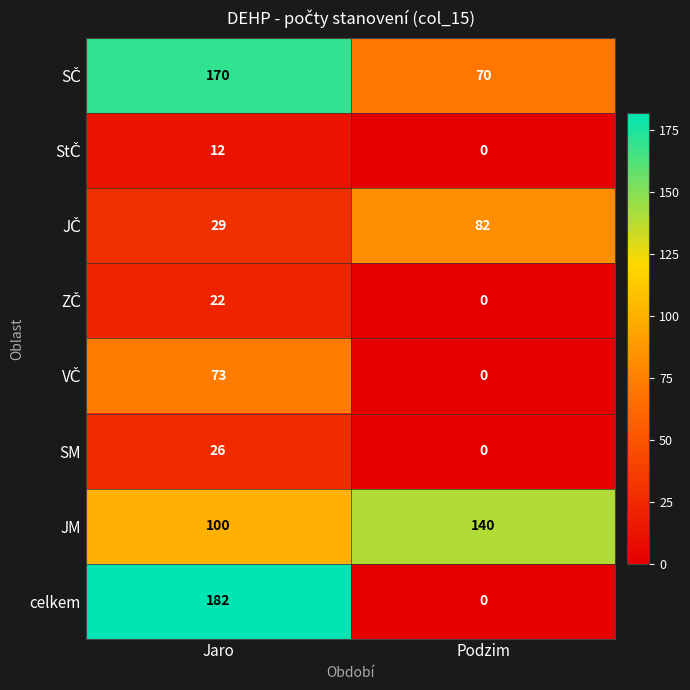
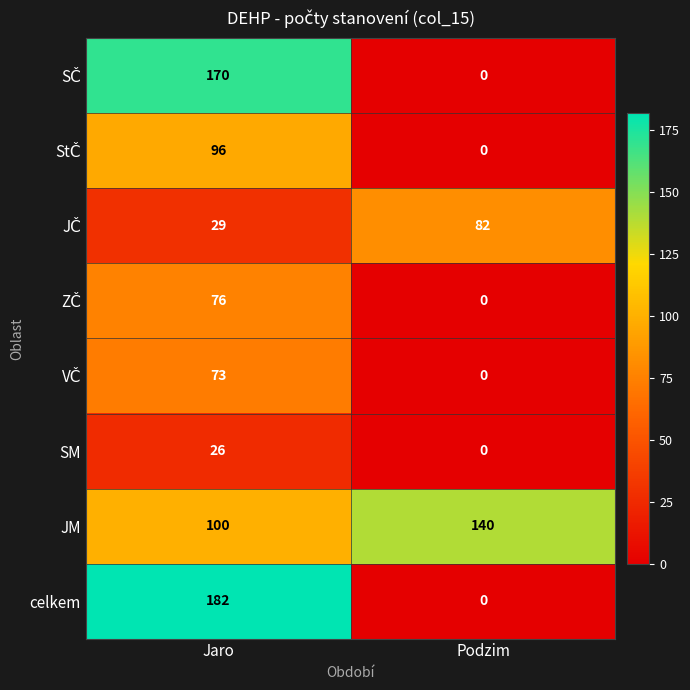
  {
    "SČ": {
      "Jaro": 170,
-     "Podzim": 70
+     "Podzim": 0
    },
    "StČ": {
-     "Jaro": 12,
+     "Jaro": 96,
      "Podzim": 0
    },
    "JČ": {
      "Jaro": 29,
      "Podzim": 82
    },
    "ZČ": {
-     "Jaro": 22,
+     "Jaro": 76,
      "Podzim": 0
    },
    "VČ": {
      "Jaro": 73,
      "Podzim": 0
    },
    "SM": {
      "Jaro": 26,
      "Podzim": 0
    },
    "JM": {
      "Jaro": 100,
      "Podzim": 140
    },
    "celkem": {
      "Jaro": 182,
      "Podzim": 0
    }
  }
